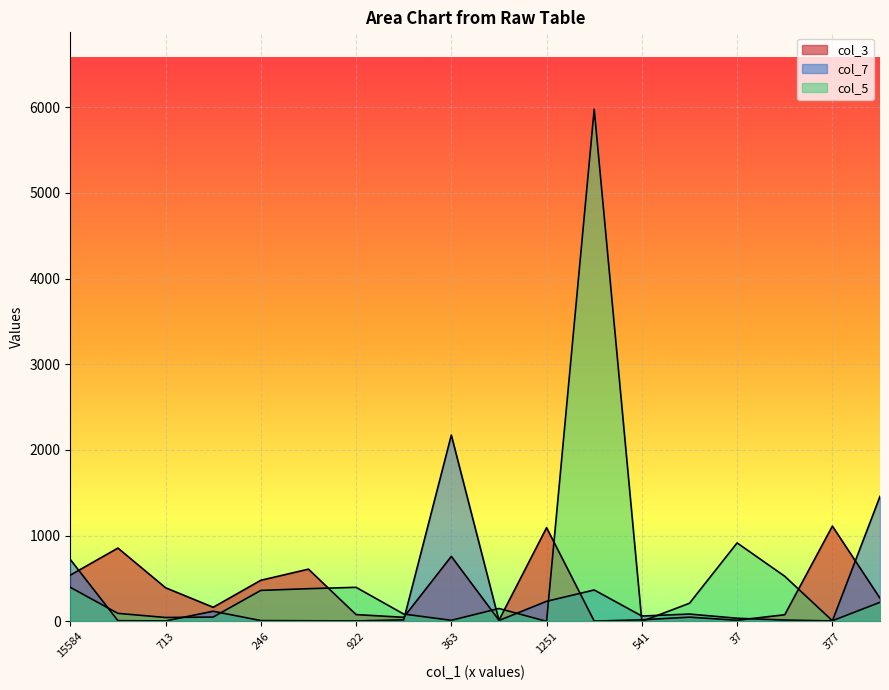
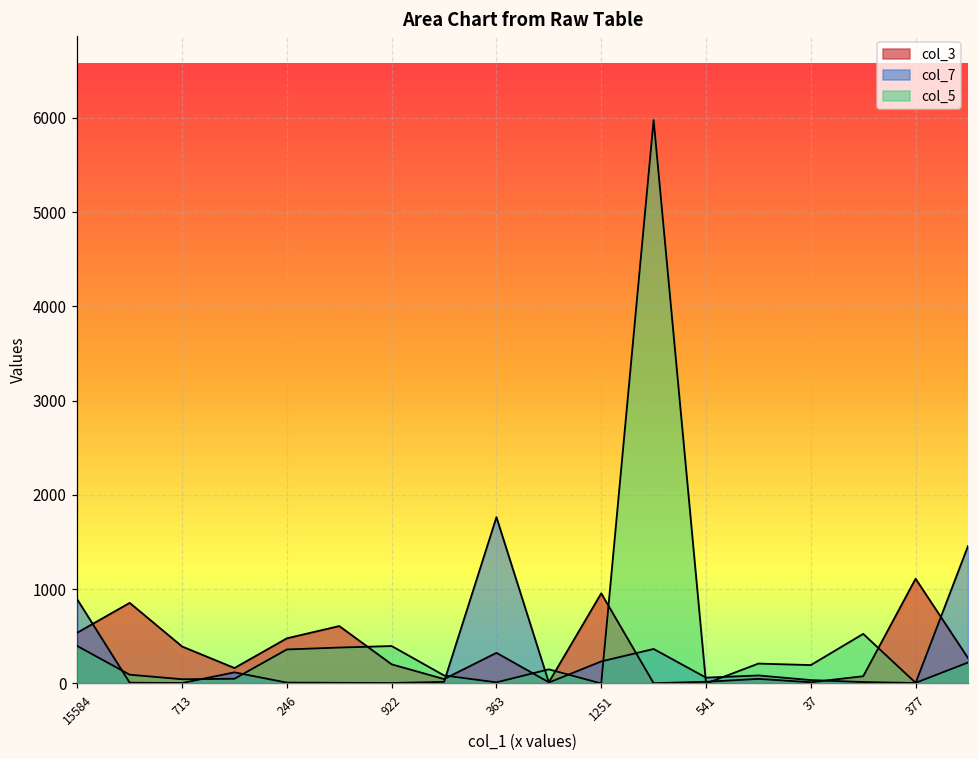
  {
    "col_3": {
      "15584": 500,
      "713": 400,
      "246": 500,
-     "922": 100,
-     "363": 800,
-     "1251": 1100,
+     "922": 200,
+     "363": 300,
+     "1251": 1000,
      "377": 1100
    },
    "col_7": {
-     "15584": 700,
+     "15584": 900,
      "713": 0,
      "246": 0,
      "922": 0,
-     "363": 2200,
+     "363": 1800,
      "1251": 200,
      "541": 100
    },
    "col_5": {
      "15584": 400,
      "713": 0,
      "246": 400,
      "922": 400,
      "363": 0,
      "1251": 0,
-     "37": 900
+     "37": 200
    }
  }
